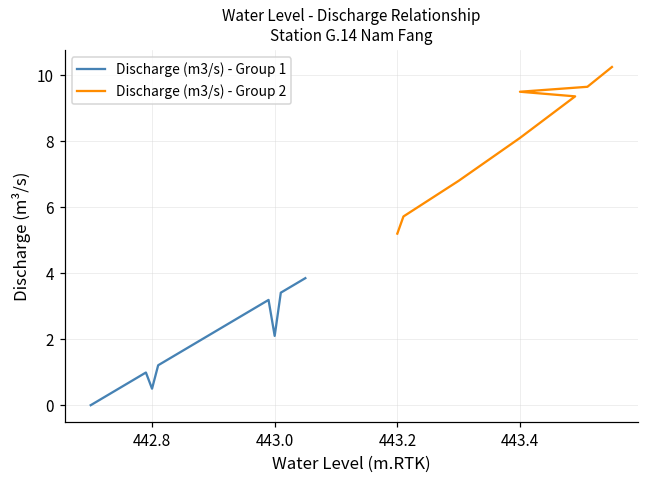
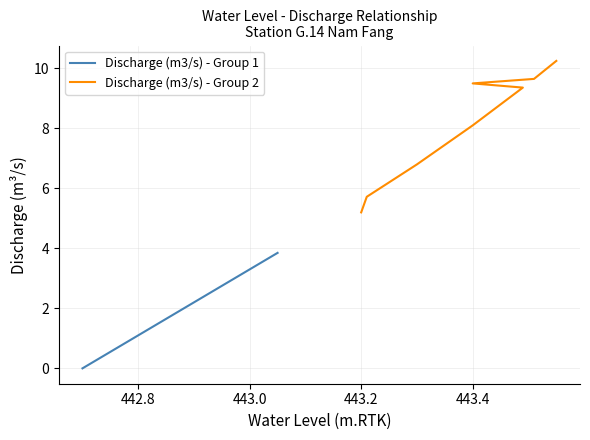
  {
    "Discharge (m3/s) - Group 1": {
-     "442.8": 0.5,
-     "443.0": 2.1
+     "442.8": 1.1,
+     "443.0": 3.3
    }
  }
